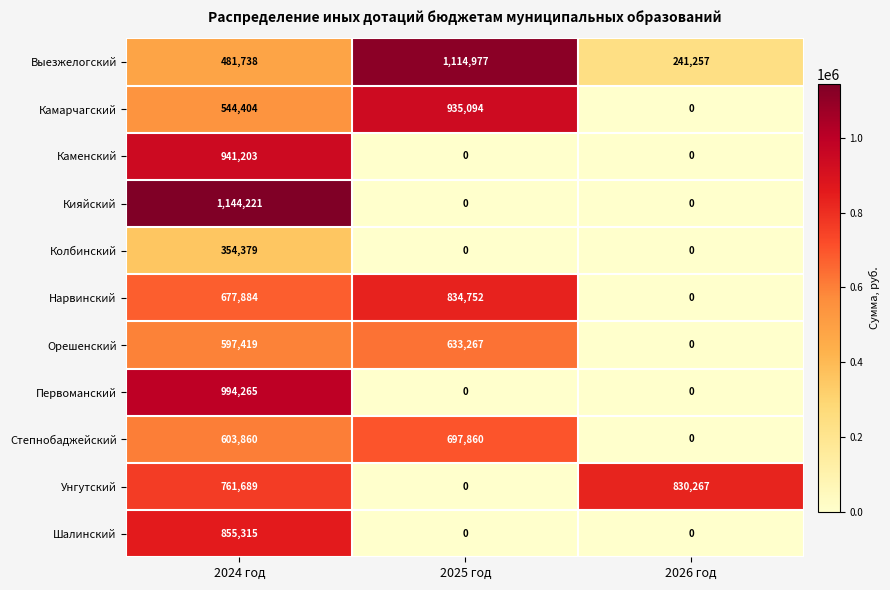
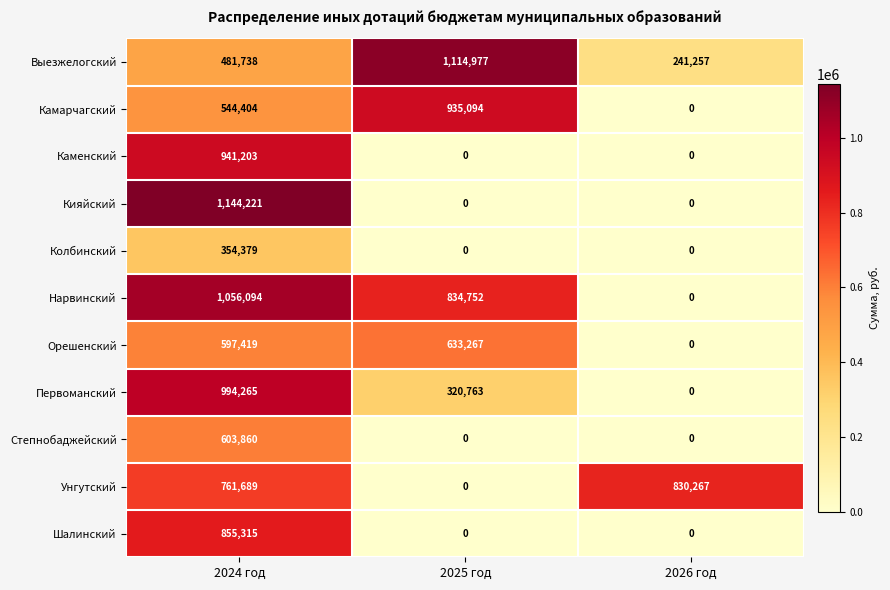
  {
    "Выезжелогский": {
      "2024 год": "481,738",
      "2025 год": "1,114,977",
      "2026 год": "241,257"
    },
    "Камарчагский": {
      "2024 год": "544,404",
      "2025 год": "935,094",
      "2026 год": "0"
    },
    "Каменский": {
      "2024 год": "941,203",
      "2025 год": "0",
      "2026 год": "0"
    },
    "Кияйский": {
      "2024 год": "1,144,221",
      "2025 год": "0",
      "2026 год": "0"
    },
    "Колбинский": {
      "2024 год": "354,379",
      "2025 год": "0",
      "2026 год": "0"
    },
    "Нарвинский": {
-     "2024 год": "677,884",
+     "2024 год": "1,056,094",
      "2025 год": "834,752",
      "2026 год": "0"
    },
    "Орешенский": {
      "2024 год": "597,419",
      "2025 год": "633,267",
      "2026 год": "0"
    },
    "Первоманский": {
      "2024 год": "994,265",
-     "2025 год": "0",
+     "2025 год": "320,763",
      "2026 год": "0"
    },
    "Степнобаджейский": {
      "2024 год": "603,860",
-     "2025 год": "697,860",
+     "2025 год": "0",
      "2026 год": "0"
    },
    "Унгутский": {
      "2024 год": "761,689",
      "2025 год": "0",
      "2026 год": "830,267"
    },
    "Шалинский": {
      "2024 год": "855,315",
      "2025 год": "0",
      "2026 год": "0"
    }
  }
